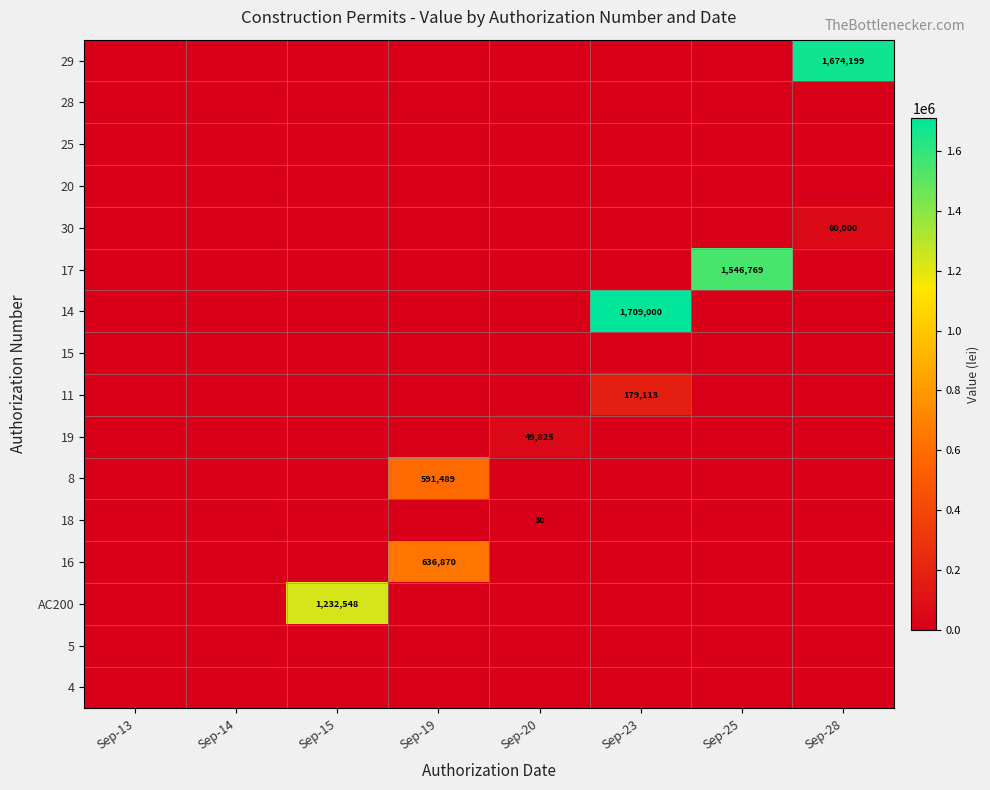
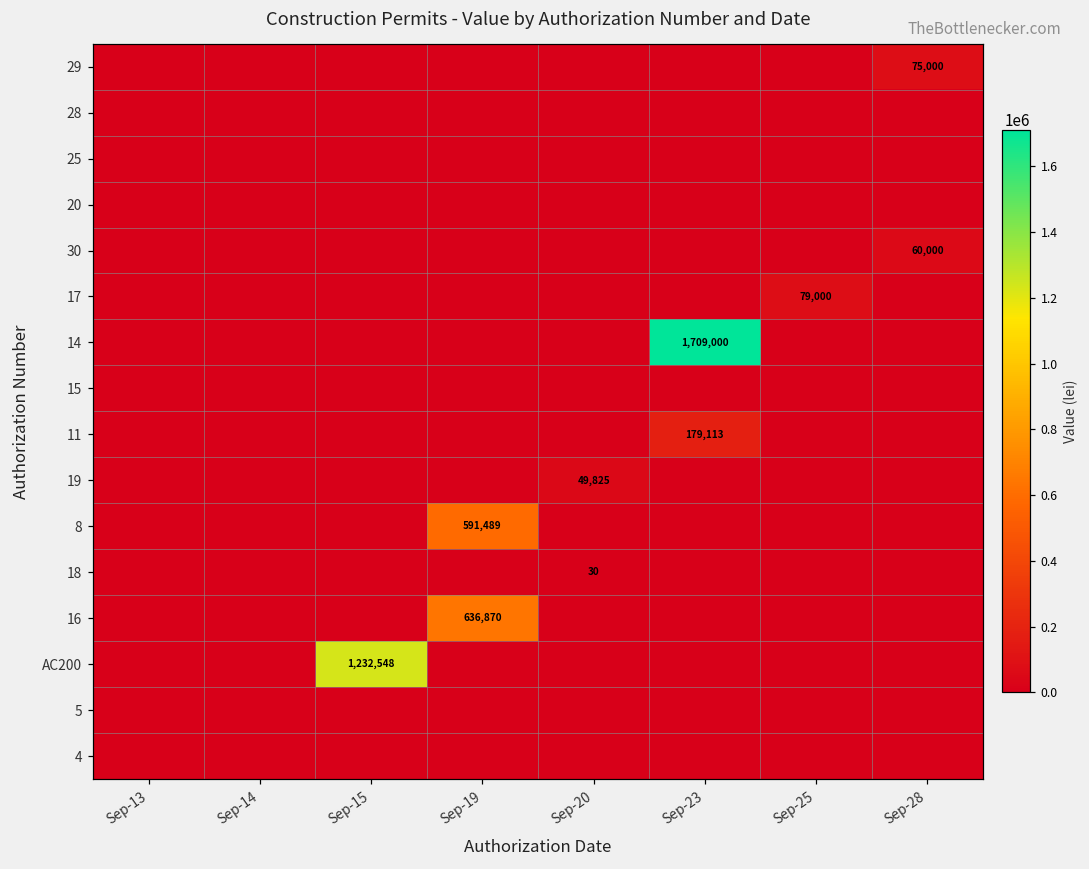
  {
    "29": {
-     "Sep-28": "1,674,199"
+     "Sep-28": "75,000"
    },
    "30": {
      "Sep-28": "60,000"
    },
    "17": {
-     "Sep-25": "1,546,769"
+     "Sep-25": "79,000"
    },
    "14": {
      "Sep-23": "1,709,000"
    },
    "11": {
      "Sep-23": "179,113"
    },
    "19": {
      "Sep-20": "49,825"
    },
    "8": {
      "Sep-19": "591,489"
    },
    "18": {
      "Sep-20": "30"
    },
    "16": {
      "Sep-19": "636,870"
    },
    "AC200": {
      "Sep-15": "1,232,548"
    }
  }
